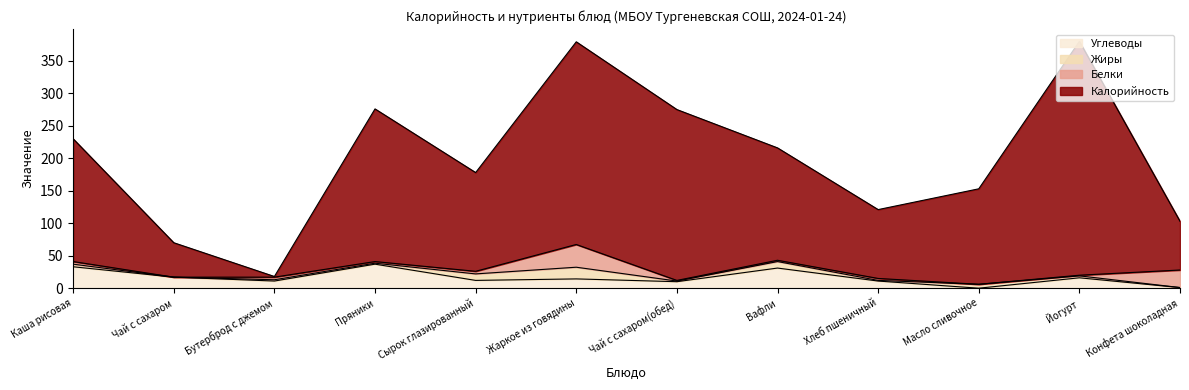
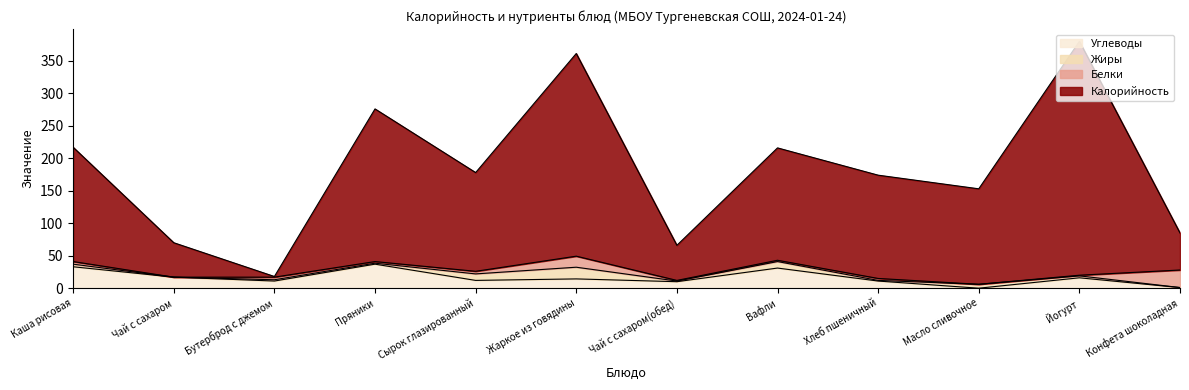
  {
    "Белки": {
      "Каша рисовая": 0,
      "Сырок глазированный": 0,
-     "Жаркое из говядины": 40,
+     "Жаркое из говядины": 20,
      "Конфета шоколадная": 30
    },
    "Калорийность": {
-     "Каша рисовая": 190,
+     "Каша рисовая": 180,
      "Чай с сахаром": 50,
      "Пряники": 240,
      "Сырок глазированный": 150,
      "Жаркое из говядины": 310,
-     "Чай с сахаром(обед)": 260,
+     "Чай с сахаром(обед)": 50,
      "Вафли": 170,
-     "Хлеб пшеничный": 110,
+     "Хлеб пшеничный": 160,
      "Масло сливочное": 150,
-     "Конфета шоколадная": 80
+     "Конфета шоколадная": 60
    }
  }
